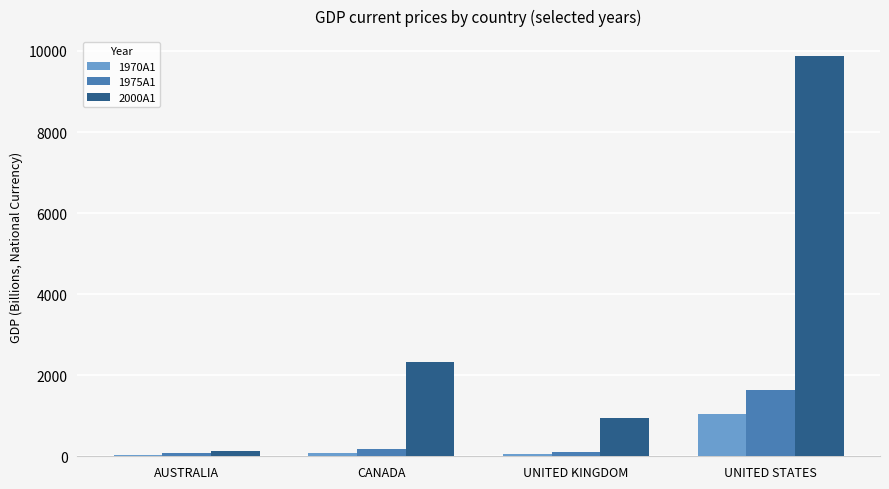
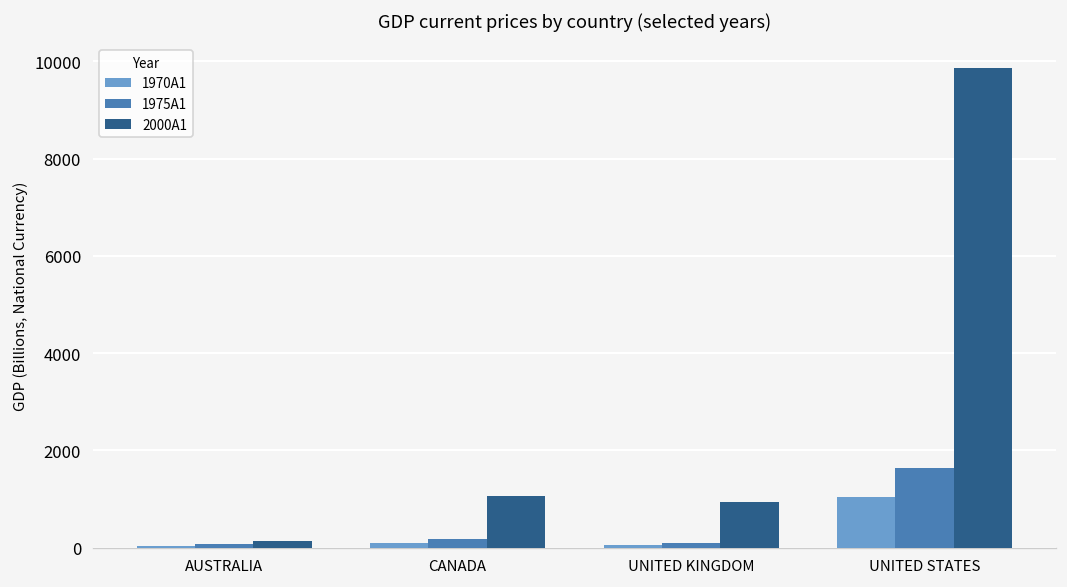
  {
    "2000A1": {
      "AUSTRALIA": 100,
-     "CANADA": 2300,
+     "CANADA": 1100,
      "UNITED KINGDOM": 900,
      "UNITED STATES": 9900
    }
  }
